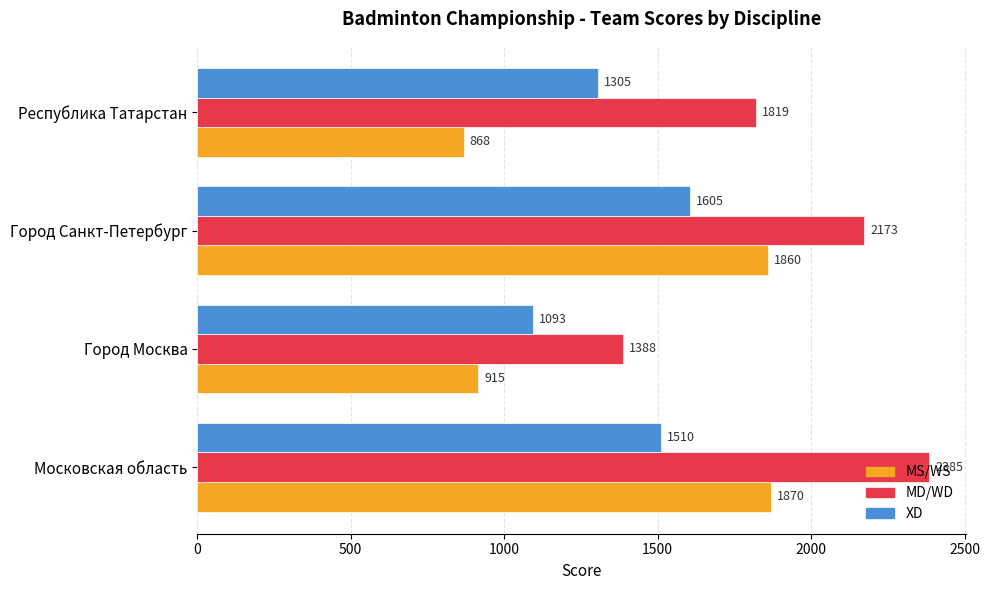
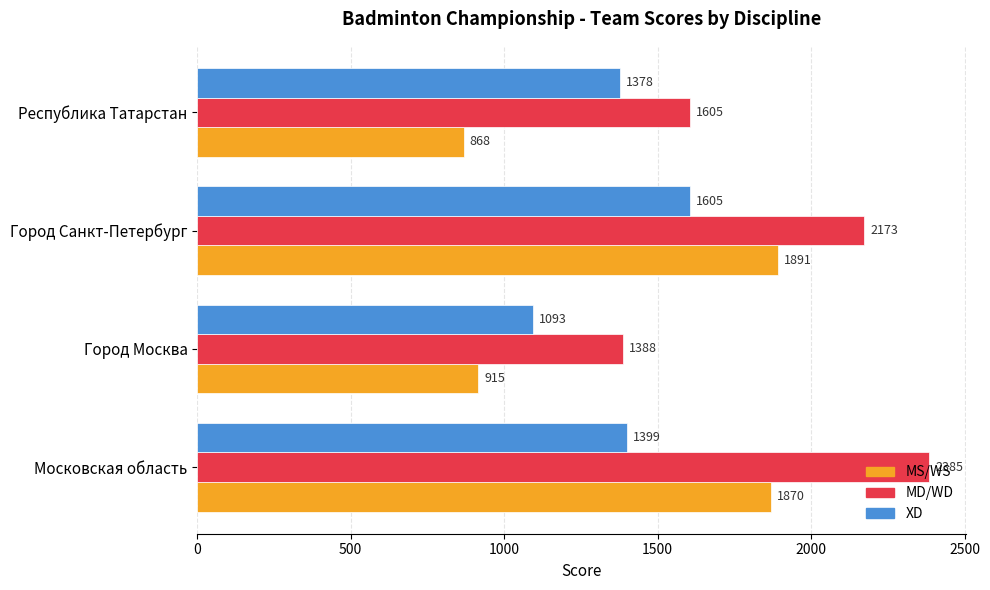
  {
    "MS/WS": {
      "Республика Татарстан": 868,
-     "Город Санкт-Петербург": 1860,
+     "Город Санкт-Петербург": 1891,
      "Город Москва": 915,
      "Московская область": 1870
    },
    "MD/WD": {
-     "Республика Татарстан": 1819,
+     "Республика Татарстан": 1605,
      "Город Санкт-Петербург": 2173,
      "Город Москва": 1388,
      "Московская область": 2385
    },
    "XD": {
-     "Республика Татарстан": 1305,
+     "Республика Татарстан": 1378,
      "Город Санкт-Петербург": 1605,
      "Город Москва": 1093,
-     "Московская область": 1510
+     "Московская область": 1399
    }
  }
